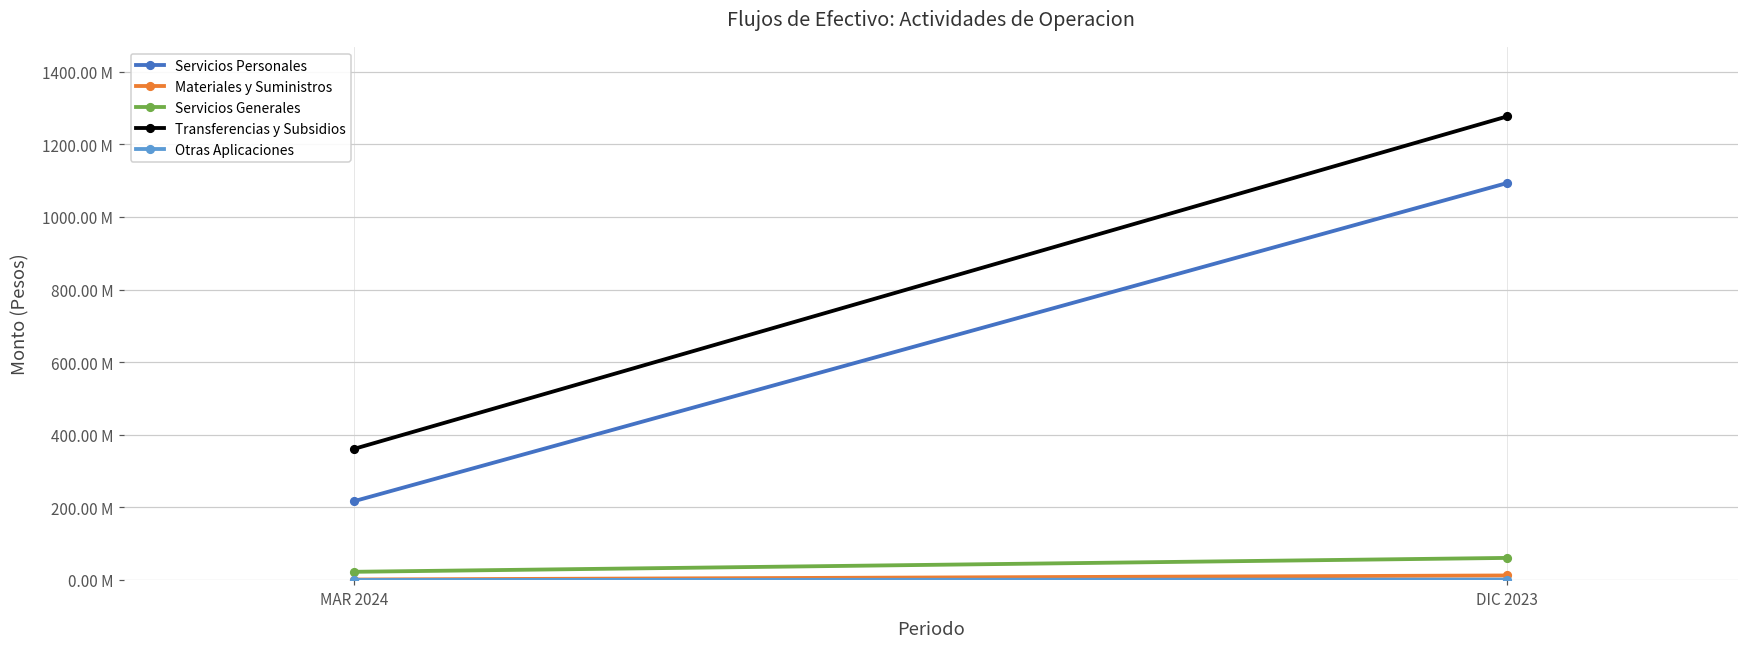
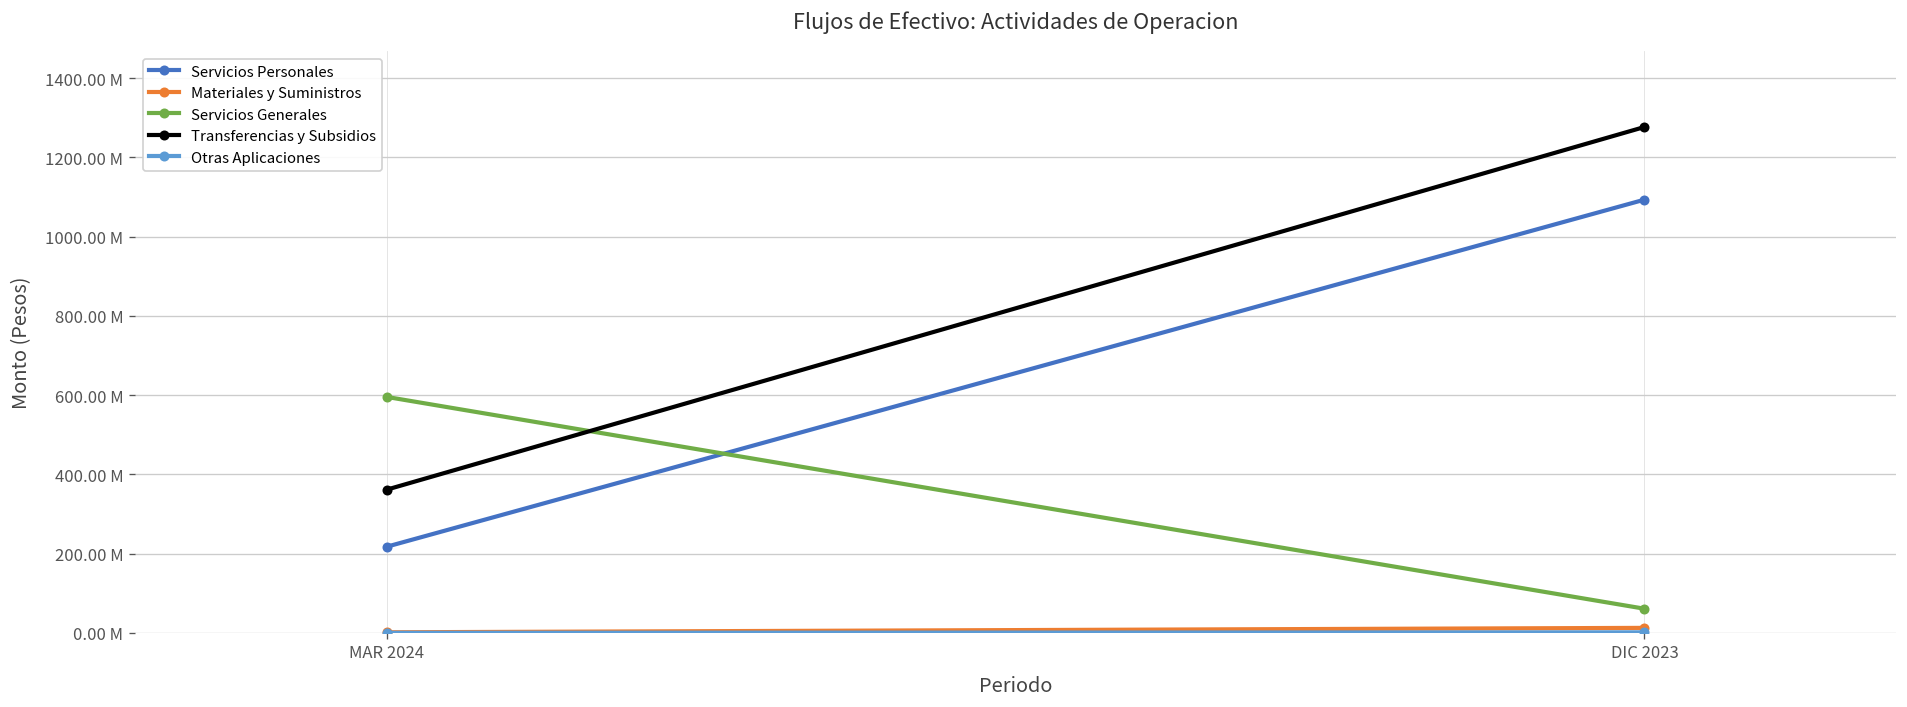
  {
    "Materiales y Suministros": {
      "DIC 2023": 10000000
    },
    "Servicios Generales": {
-     "MAR 2024": 20000000,
+     "MAR 2024": 600000000,
      "DIC 2023": 60000000
    },
    "Transferencias y Subsidios": {
      "MAR 2024": 360000000,
      "DIC 2023": 1280000000
    }
  }
